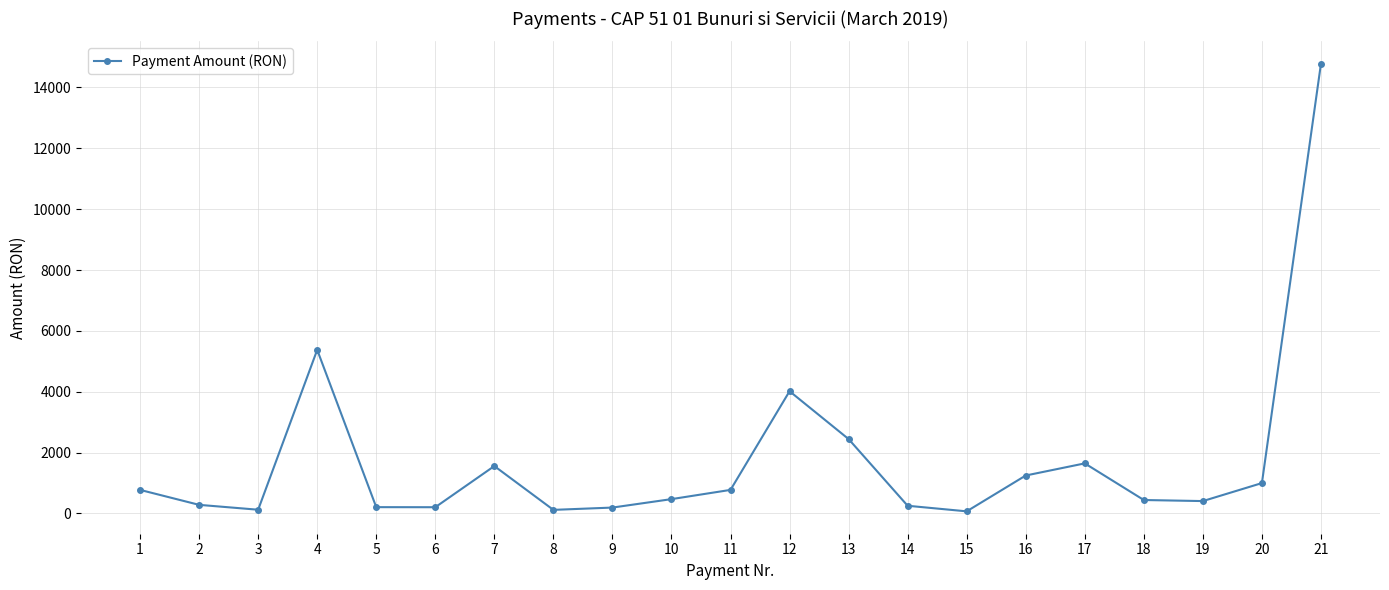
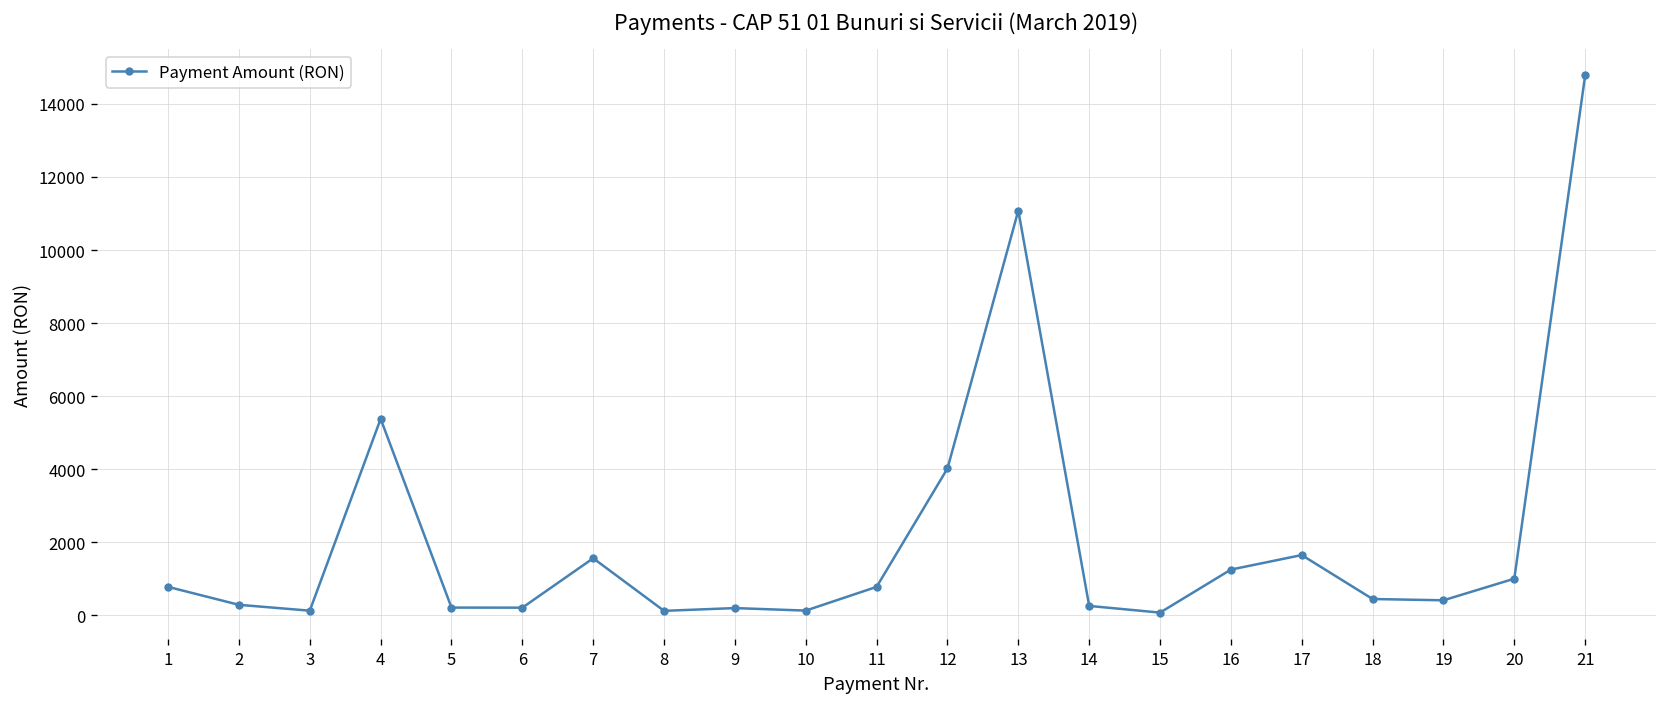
  {
    "1": 800,
    "2": 300,
    "3": 100,
    "4": 5400,
    "5": 200,
    "6": 200,
    "7": 1600,
    "8": 100,
    "9": 200,
-   "10": 500,
+   "10": 100,
    "11": 800,
    "12": 4000,
-   "13": 2400,
+   "13": 11100,
    "14": 300,
    "15": 100,
    "16": 1200,
    "17": 1600,
    "18": 400,
    "19": 400,
    "20": 1000,
    "21": 14800
  }
